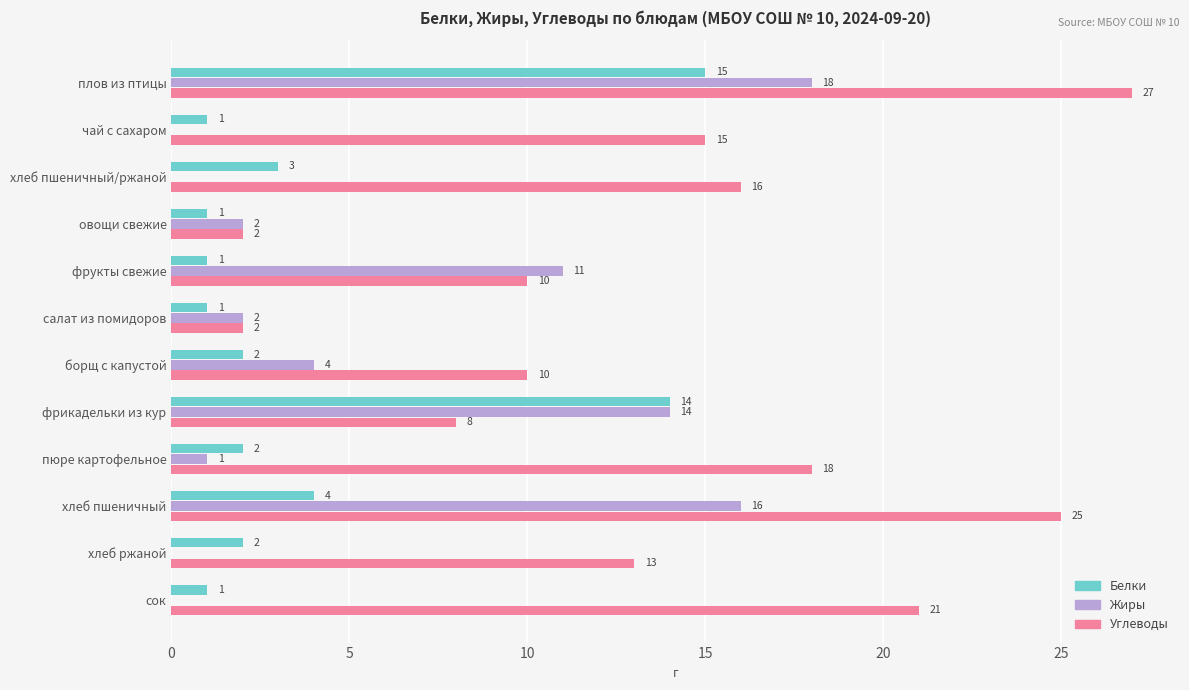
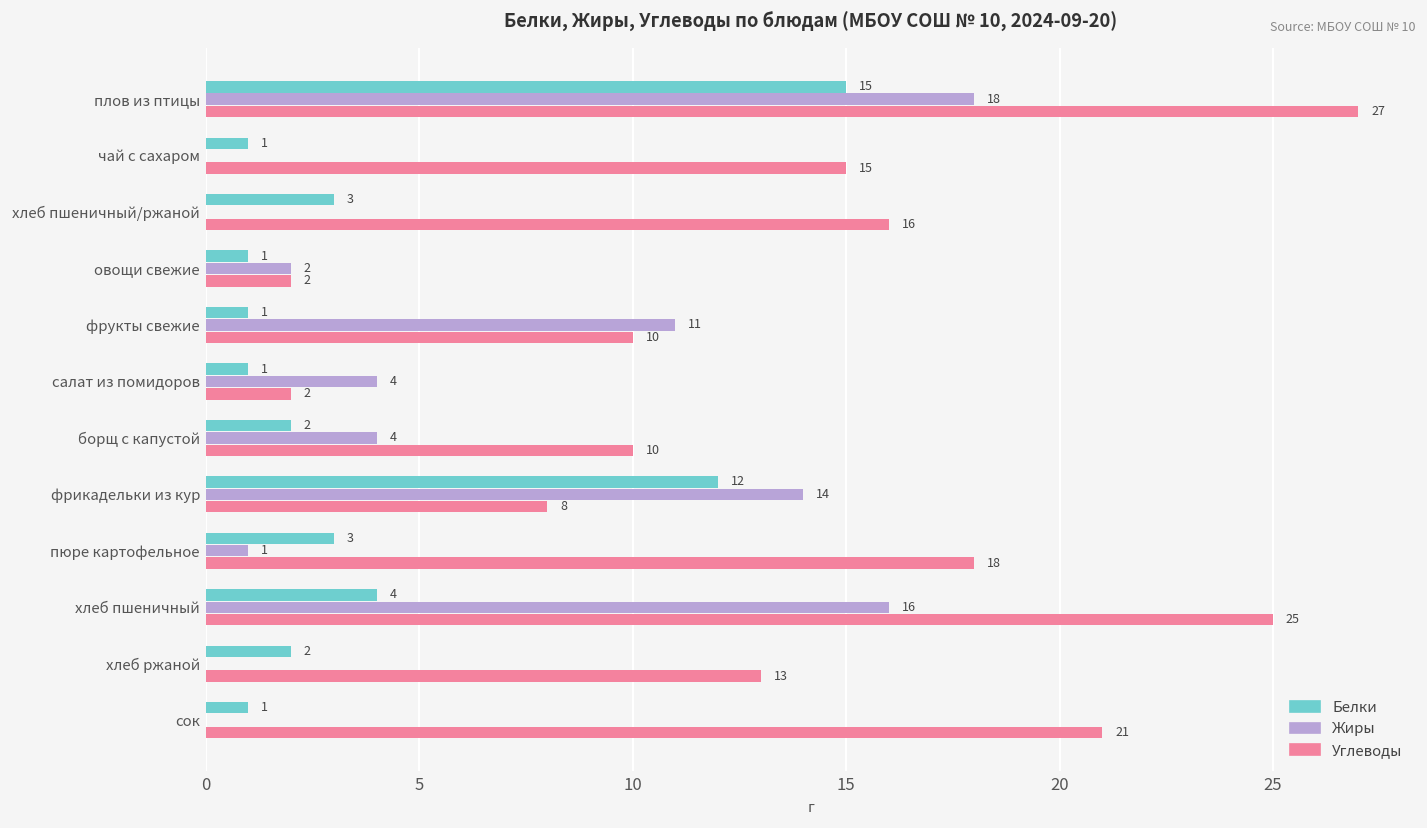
  {
    "Белки": {
      "плов из птицы": 15,
      "чай с сахаром": 1,
      "хлеб пшеничный/ржаной": 3,
      "овощи свежие": 1,
      "фрукты свежие": 1,
      "салат из помидоров": 1,
      "борщ с капустой": 2,
-     "фрикадельки из кур": 14,
-     "пюре картофельное": 2,
+     "фрикадельки из кур": 12,
+     "пюре картофельное": 3,
      "хлеб пшеничный": 4,
      "хлеб ржаной": 2,
      "сок": 1
    },
    "Жиры": {
      "плов из птицы": 18,
      "овощи свежие": 2,
      "фрукты свежие": 11,
-     "салат из помидоров": 2,
+     "салат из помидоров": 4,
      "борщ с капустой": 4,
      "фрикадельки из кур": 14,
      "пюре картофельное": 1,
      "хлеб пшеничный": 16
    },
    "Углеводы": {
      "плов из птицы": 27,
      "чай с сахаром": 15,
      "хлеб пшеничный/ржаной": 16,
      "овощи свежие": 2,
      "фрукты свежие": 10,
      "салат из помидоров": 2,
      "борщ с капустой": 10,
      "фрикадельки из кур": 8,
      "пюре картофельное": 18,
      "хлеб пшеничный": 25,
      "хлеб ржаной": 13,
      "сок": 21
    }
  }
